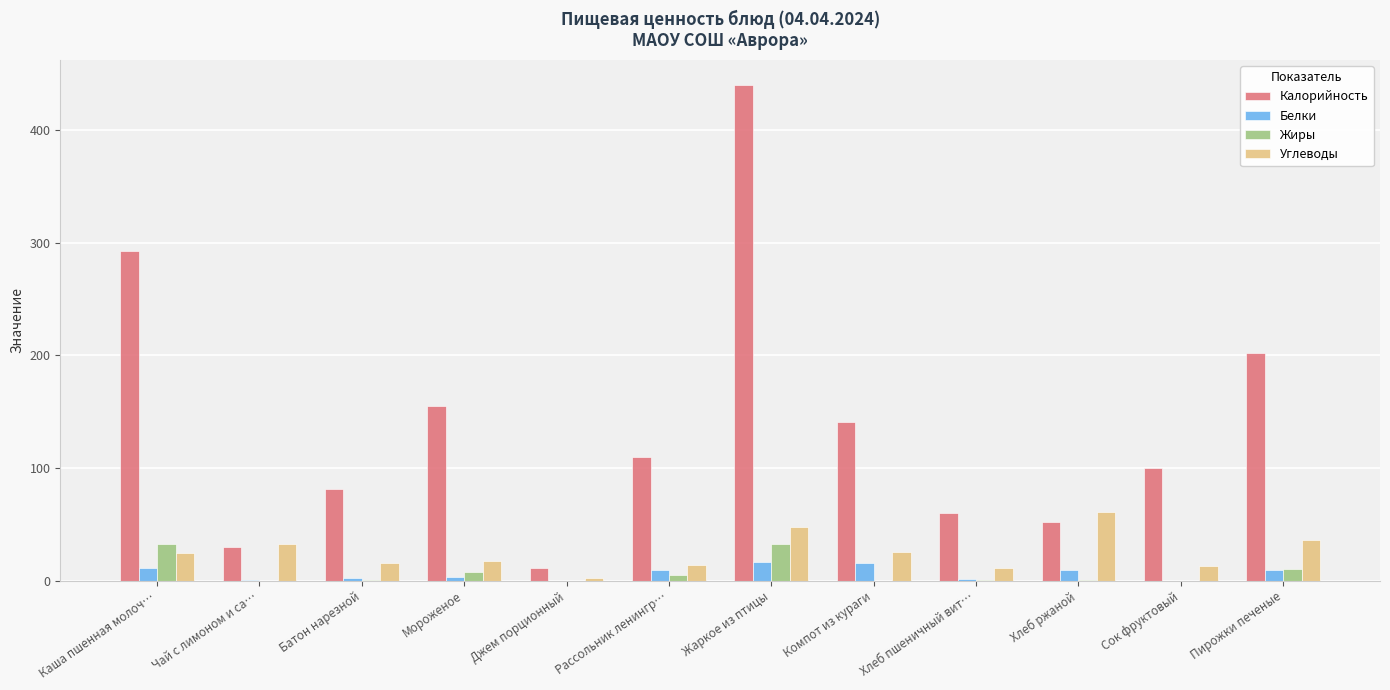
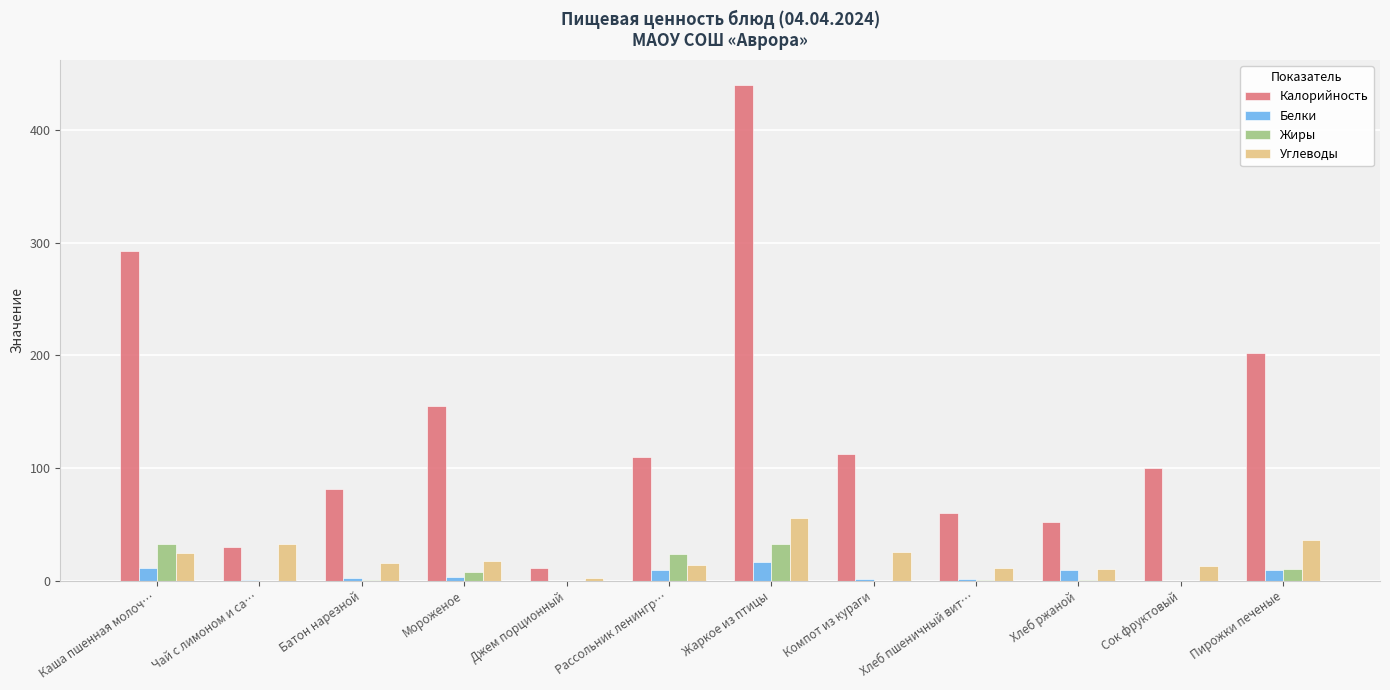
  {
    "Калорийность": {
      "Каша пшенная молоч…": 292,
      "Чай с лимоном и са…": 30,
      "Батон нарезной": 81,
      "Мороженое": 155,
      "Джем порционный": 11,
      "Рассольник ленингр…": 109,
      "Жаркое из птицы": 440,
-     "Компот из кураги": 141,
+     "Компот из кураги": 112,
      "Хлеб пшеничный вит…": 60,
      "Хлеб ржаной": 52,
      "Сок фруктовый": 100,
      "Пирожки печеные": 202
    },
    "Белки": {
      "Каша пшенная молоч…": 11,
      "Батон нарезной": 2,
      "Мороженое": 3,
      "Рассольник ленингр…": 10,
      "Жаркое из птицы": 17,
-     "Компот из кураги": 16,
+     "Компот из кураги": 2,
      "Хлеб ржаной": 9,
      "Пирожки печеные": 10
    },
    "Жиры": {
      "Каша пшенная молоч…": 32,
      "Чай с лимоном и са…": 0,
      "Мороженое": 8,
      "Джем порционный": 0,
-     "Рассольник ленингр…": 5,
+     "Рассольник ленингр…": 24,
      "Жаркое из птицы": 33,
      "Пирожки печеные": 11
    },
    "Углеводы": {
      "Каша пшенная молоч…": 25,
      "Чай с лимоном и са…": 32,
      "Батон нарезной": 16,
      "Мороженое": 18,
      "Джем порционный": 3,
      "Рассольник ленингр…": 14,
-     "Жаркое из птицы": 48,
+     "Жаркое из птицы": 56,
      "Компот из кураги": 26,
      "Хлеб пшеничный вит…": 11,
-     "Хлеб ржаной": 61,
+     "Хлеб ржаной": 10,
      "Сок фруктовый": 13,
      "Пирожки печеные": 36
    }
  }
